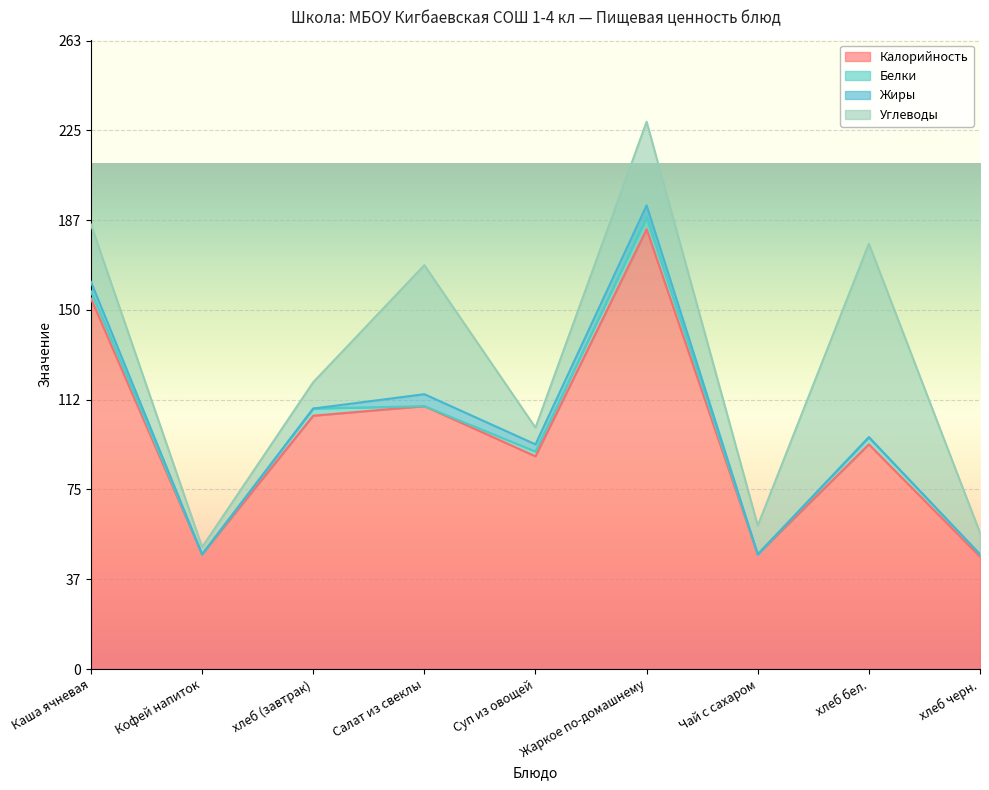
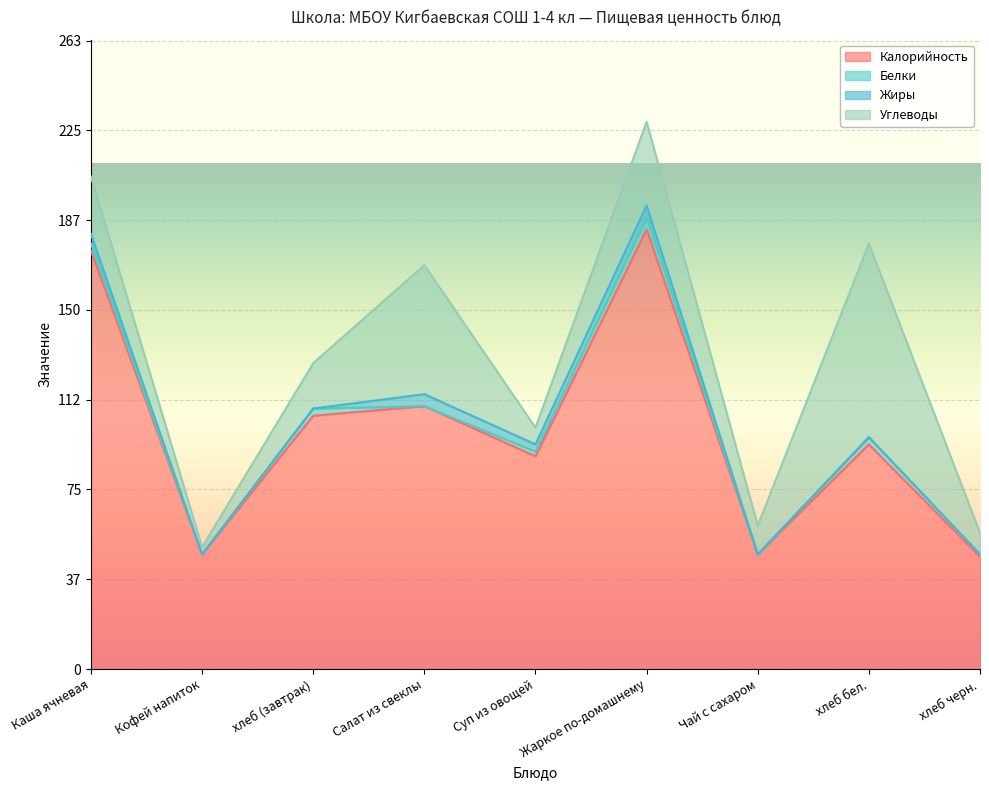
  {
    "Калорийность": {
-     "Каша ячневая": 155,
+     "Каша ячневая": 175,
      "хлеб (завтрак)": 106,
      "Суп из овощей": 89,
      "Жаркое по-домашнему": 184,
      "хлеб бел.": 94
    },
    "Углеводы": {
      "Каша ячневая": 24,
      "Кофей напиток": 3,
-     "хлеб (завтрак)": 11,
+     "хлеб (завтрак)": 19,
      "Салат из свеклы": 54,
      "Суп из овощей": 7,
      "Жаркое по-домашнему": 35,
      "Чай с сахаром": 12,
      "хлеб бел.": 81,
      "хлеб черн.": 9
    }
  }
